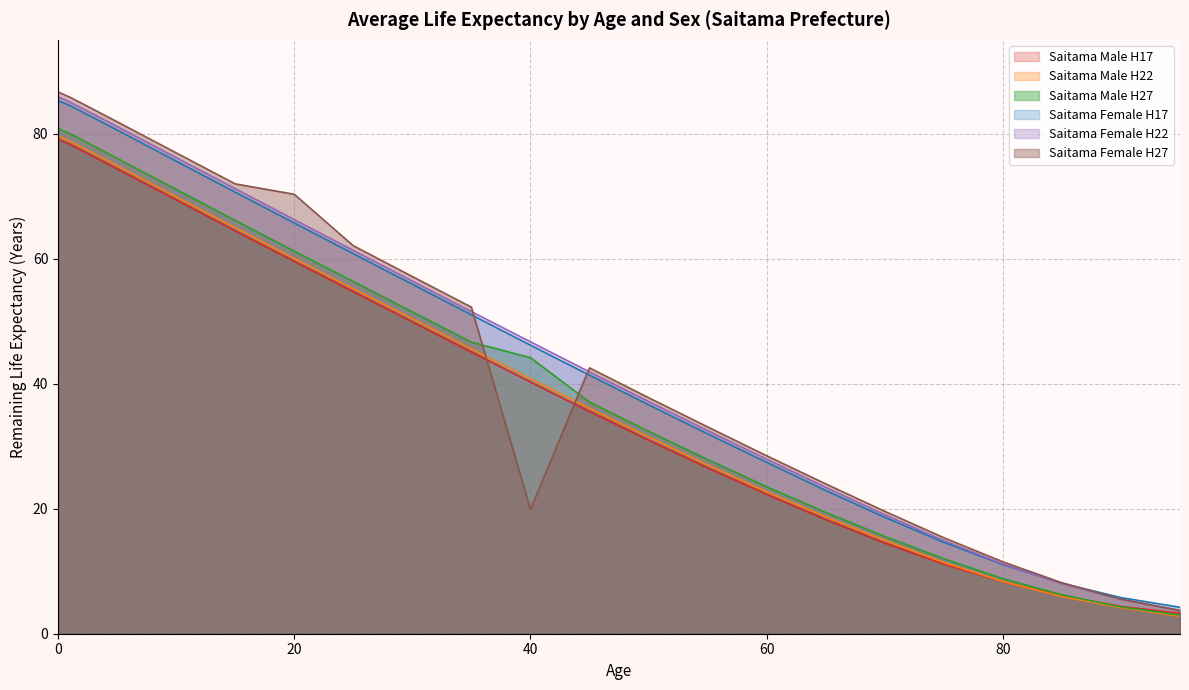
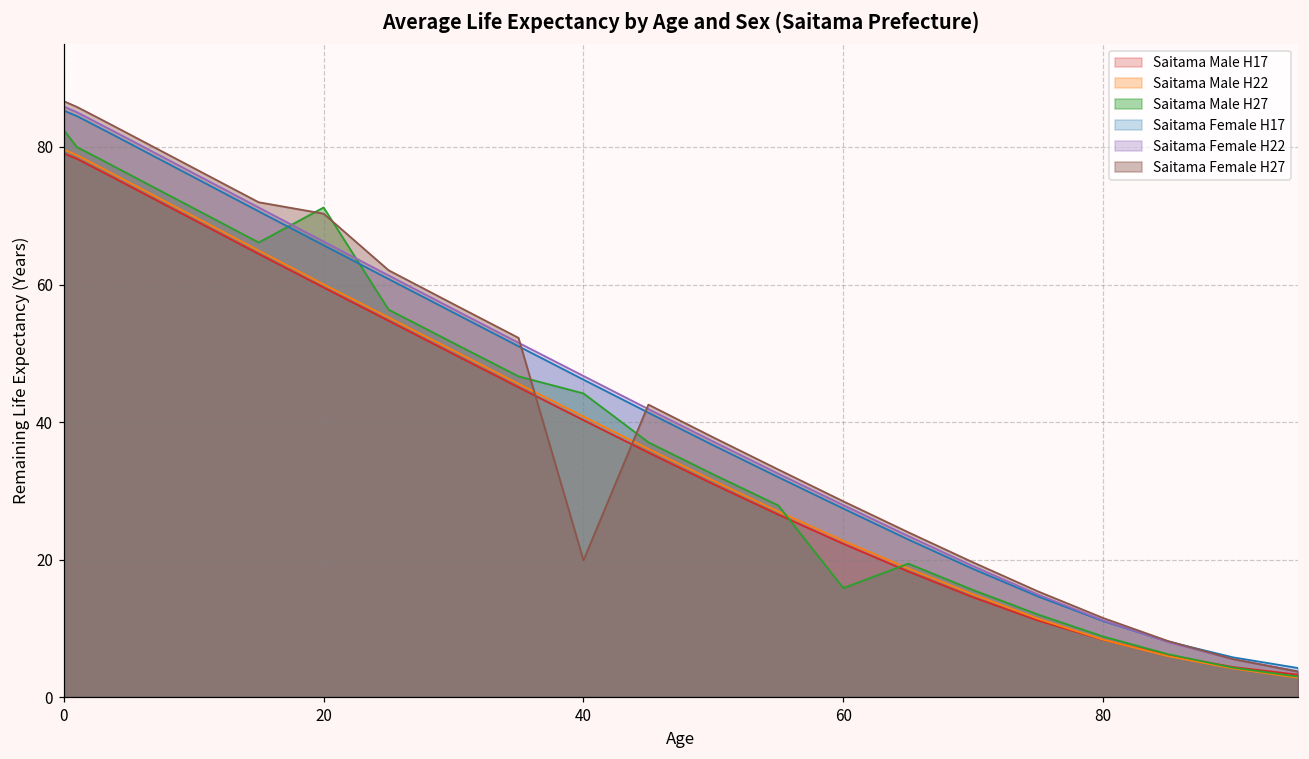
  {
    "Saitama Male H27": {
-     "0": 81,
-     "20": 61,
+     "0": 82,
+     "20": 71,
      "40": 44,
-     "60": 24,
+     "60": 16,
      "80": 9
    },
    "Saitama Female H27": {
      "0": 87,
      "20": 70,
      "40": 20,
      "60": 28
    }
  }
